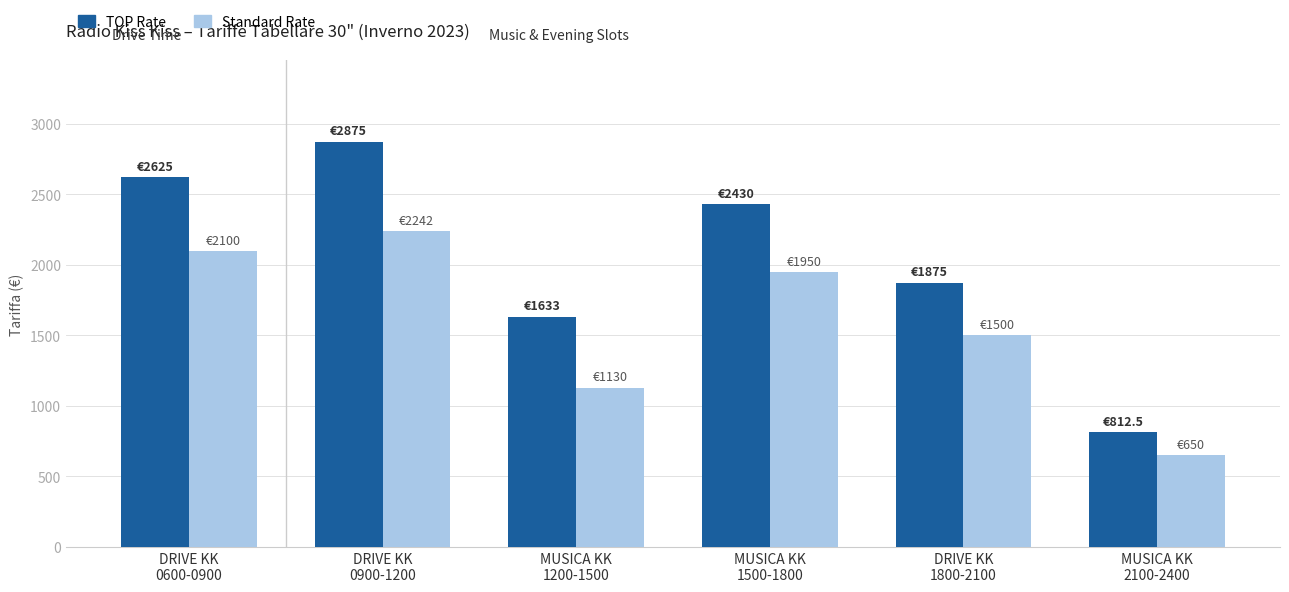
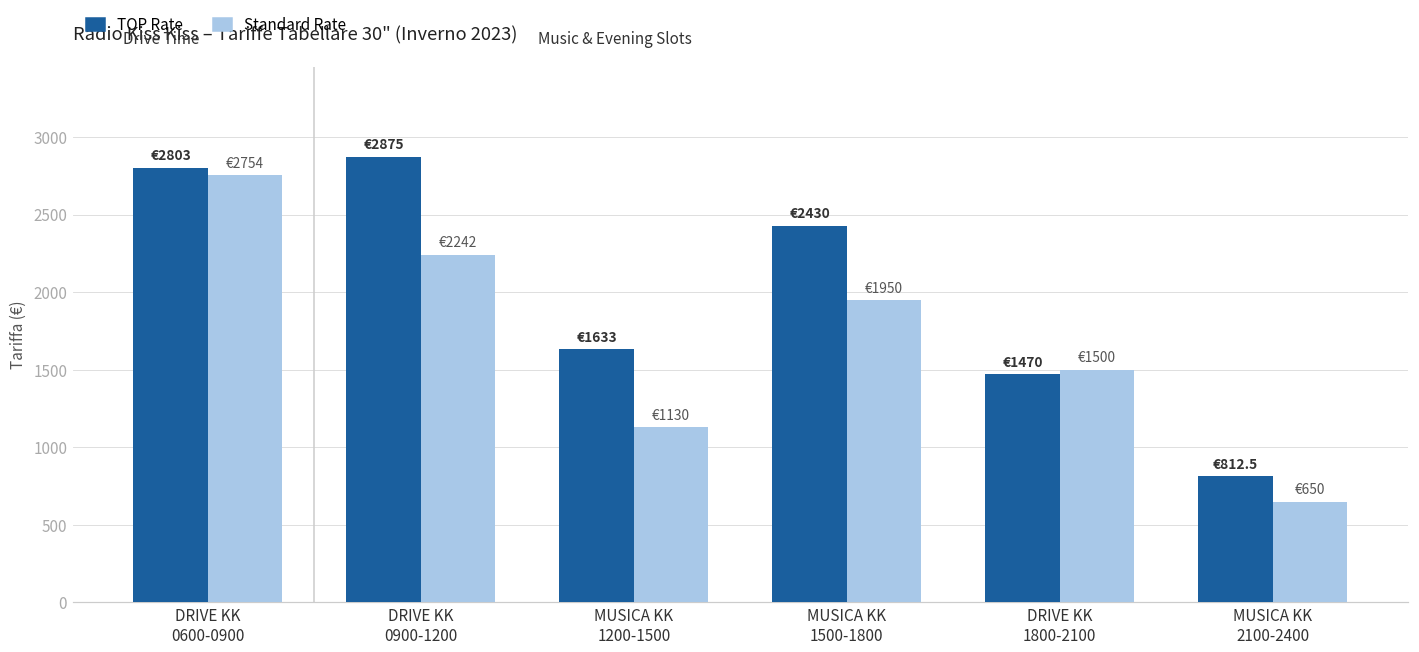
  {
    "TOP Rate": {
-     "DRIVE KK 0600-0900": "€2625",
+     "DRIVE KK 0600-0900": "€2803",
      "DRIVE KK 0900-1200": "€2875",
      "MUSICA KK 1200-1500": "€1633",
      "MUSICA KK 1500-1800": "€2430",
-     "DRIVE KK 1800-2100": "€1875",
+     "DRIVE KK 1800-2100": "€1470",
      "MUSICA KK 2100-2400": "€812.5"
    },
    "Standard Rate": {
-     "DRIVE KK 0600-0900": "€2100",
+     "DRIVE KK 0600-0900": "€2754",
      "DRIVE KK 0900-1200": "€2242",
      "MUSICA KK 1200-1500": "€1130",
      "MUSICA KK 1500-1800": "€1950",
      "DRIVE KK 1800-2100": "€1500",
      "MUSICA KK 2100-2400": "€650"
    }
  }
